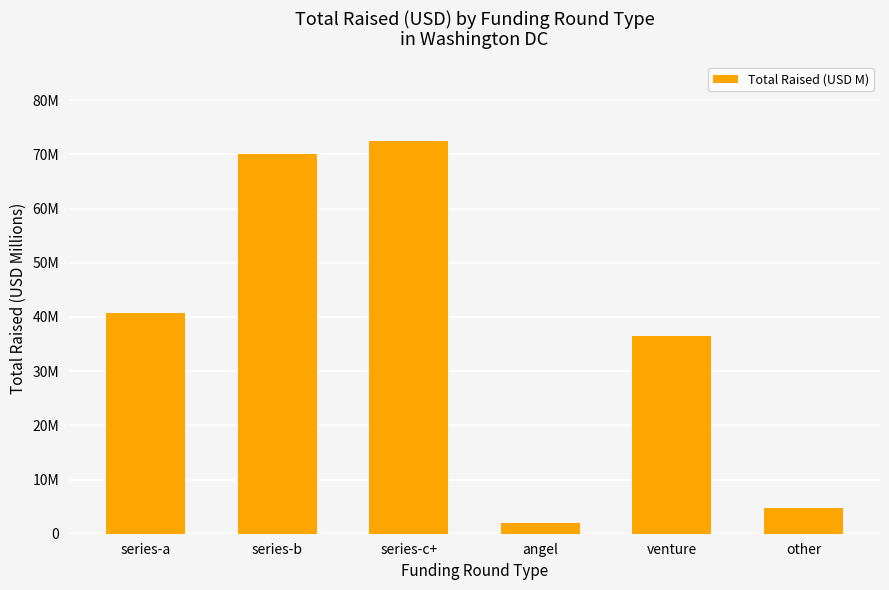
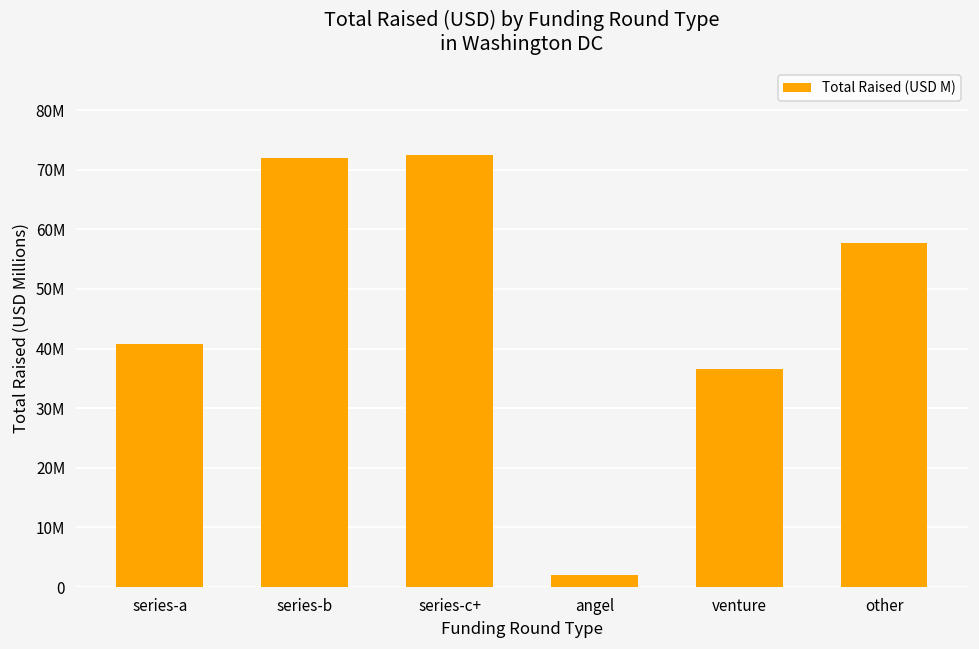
  {
    "series-a": 41000000,
-   "series-b": 70000000,
+   "series-b": 72000000,
    "series-c+": 73000000,
    "angel": 2000000,
    "venture": 36000000,
-   "other": 5000000
+   "other": 58000000
  }
